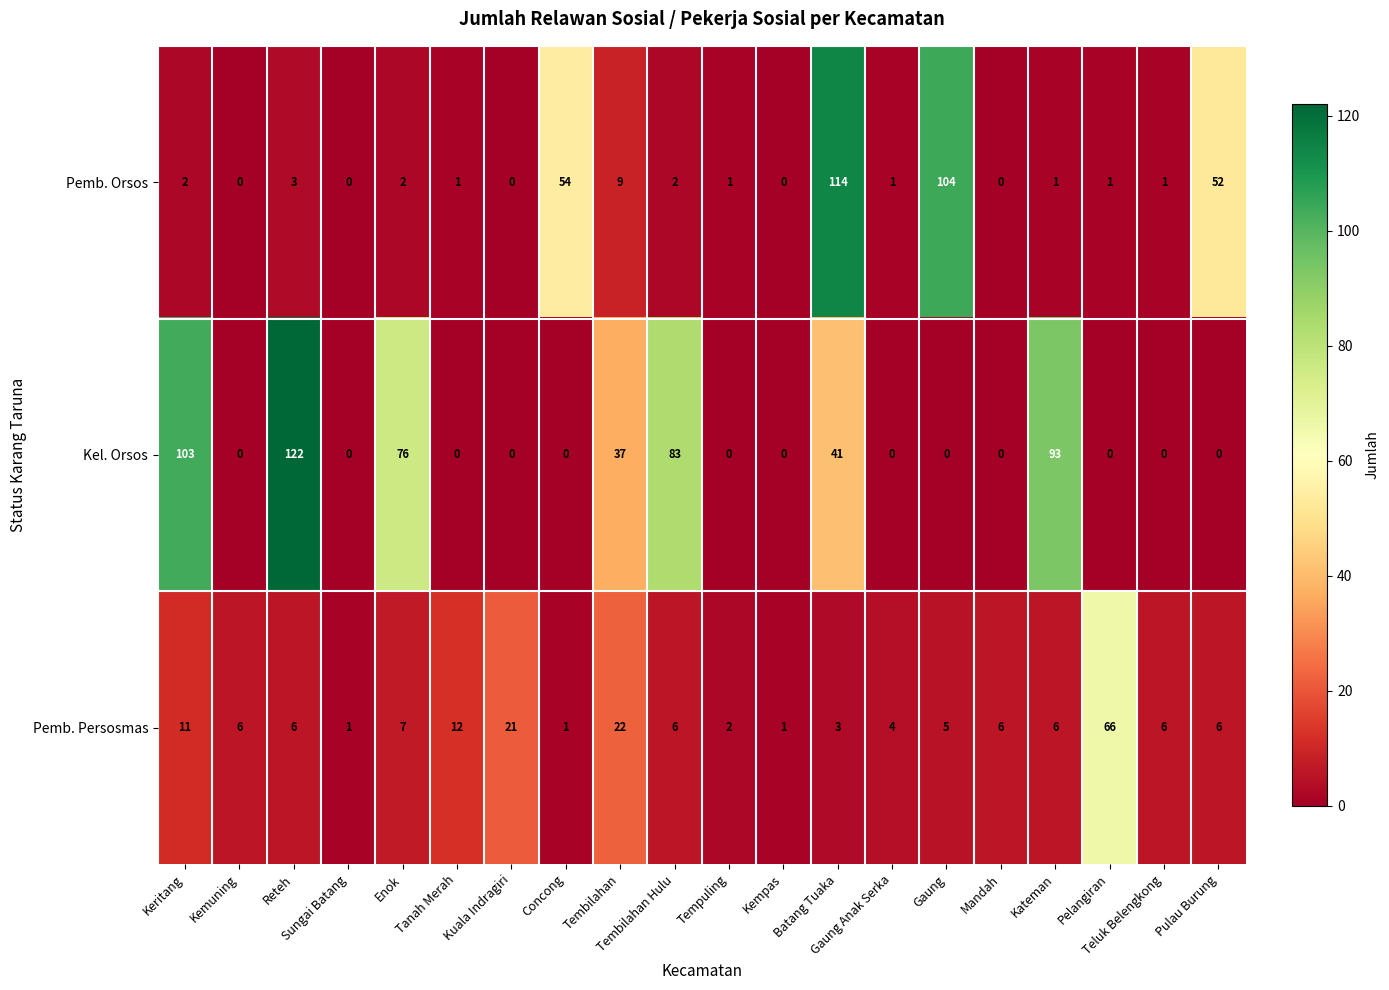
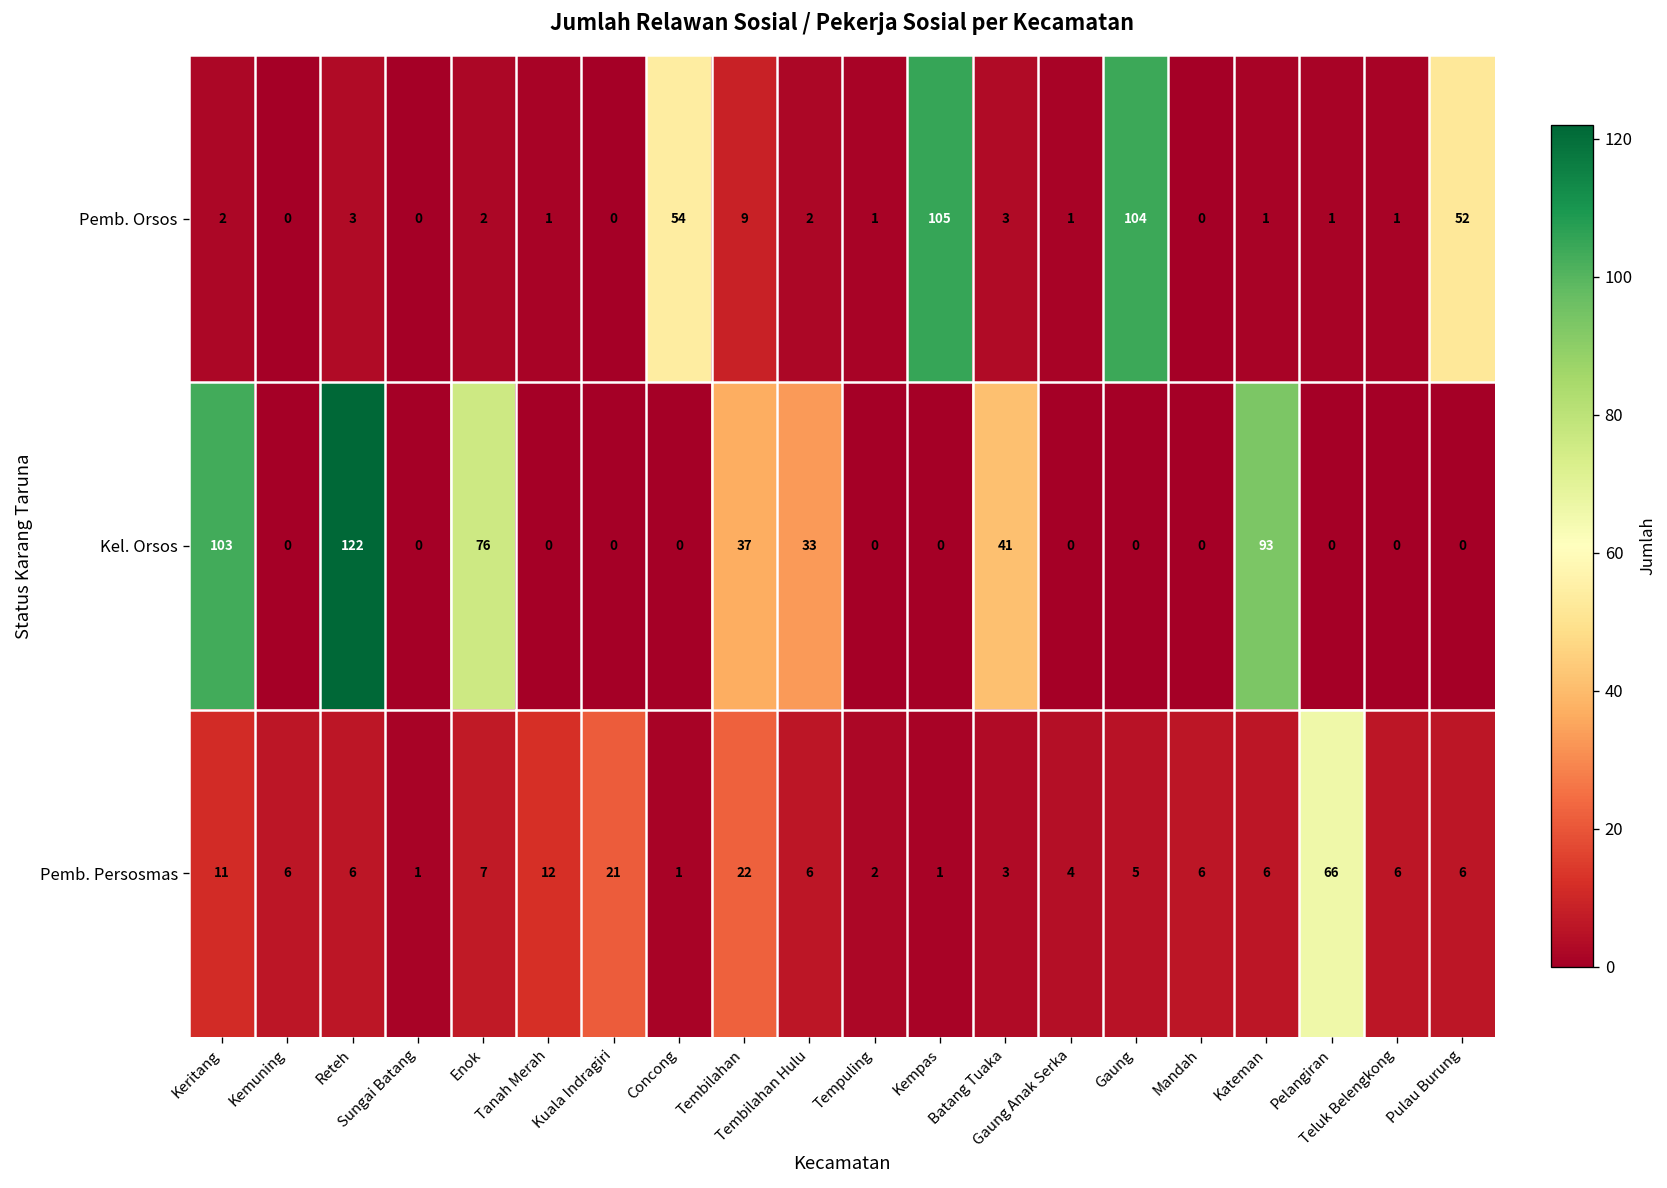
  {
    "Pemb. Orsos": {
      "Keritang": 2,
      "Kemuning": 0,
      "Reteh": 3,
      "Sungai Batang": 0,
      "Enok": 2,
      "Tanah Merah": 1,
      "Kuala Indragiri": 0,
      "Concong": 54,
      "Tembilahan": 9,
      "Tembilahan Hulu": 2,
      "Tempuling": 1,
-     "Kempas": 0,
-     "Batang Tuaka": 114,
+     "Kempas": 105,
+     "Batang Tuaka": 3,
      "Gaung Anak Serka": 1,
      "Gaung": 104,
      "Mandah": 0,
      "Kateman": 1,
      "Pelangiran": 1,
      "Teluk Belengkong": 1,
      "Pulau Burung": 52
    },
    "Kel. Orsos": {
      "Keritang": 103,
      "Kemuning": 0,
      "Reteh": 122,
      "Sungai Batang": 0,
      "Enok": 76,
      "Tanah Merah": 0,
      "Kuala Indragiri": 0,
      "Concong": 0,
      "Tembilahan": 37,
-     "Tembilahan Hulu": 83,
+     "Tembilahan Hulu": 33,
      "Tempuling": 0,
      "Kempas": 0,
      "Batang Tuaka": 41,
      "Gaung Anak Serka": 0,
      "Gaung": 0,
      "Mandah": 0,
      "Kateman": 93,
      "Pelangiran": 0,
      "Teluk Belengkong": 0,
      "Pulau Burung": 0
    },
    "Pemb. Persosmas": {
      "Keritang": 11,
      "Kemuning": 6,
      "Reteh": 6,
      "Sungai Batang": 1,
      "Enok": 7,
      "Tanah Merah": 12,
      "Kuala Indragiri": 21,
      "Concong": 1,
      "Tembilahan": 22,
      "Tembilahan Hulu": 6,
      "Tempuling": 2,
      "Kempas": 1,
      "Batang Tuaka": 3,
      "Gaung Anak Serka": 4,
      "Gaung": 5,
      "Mandah": 6,
      "Kateman": 6,
      "Pelangiran": 66,
      "Teluk Belengkong": 6,
      "Pulau Burung": 6
    }
  }
